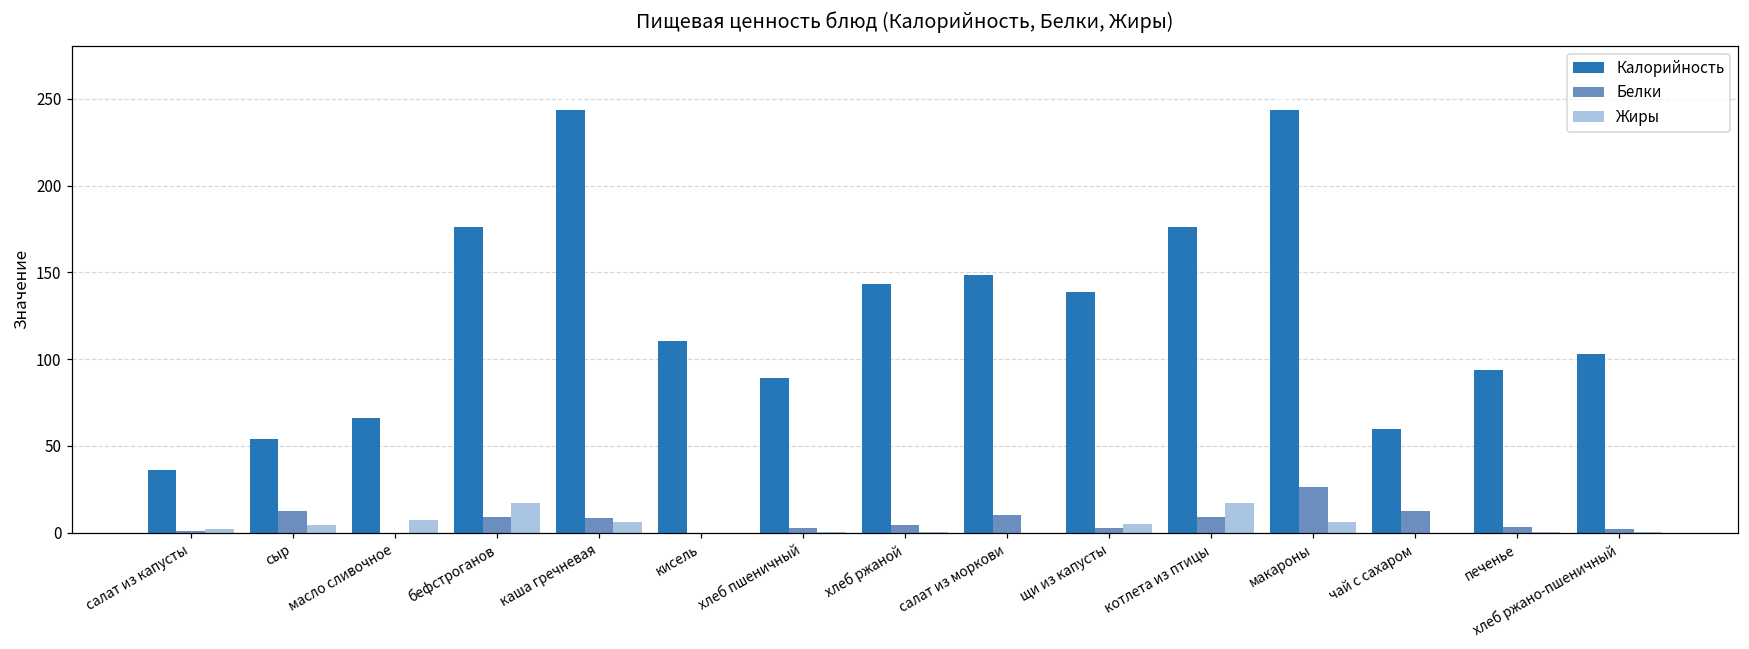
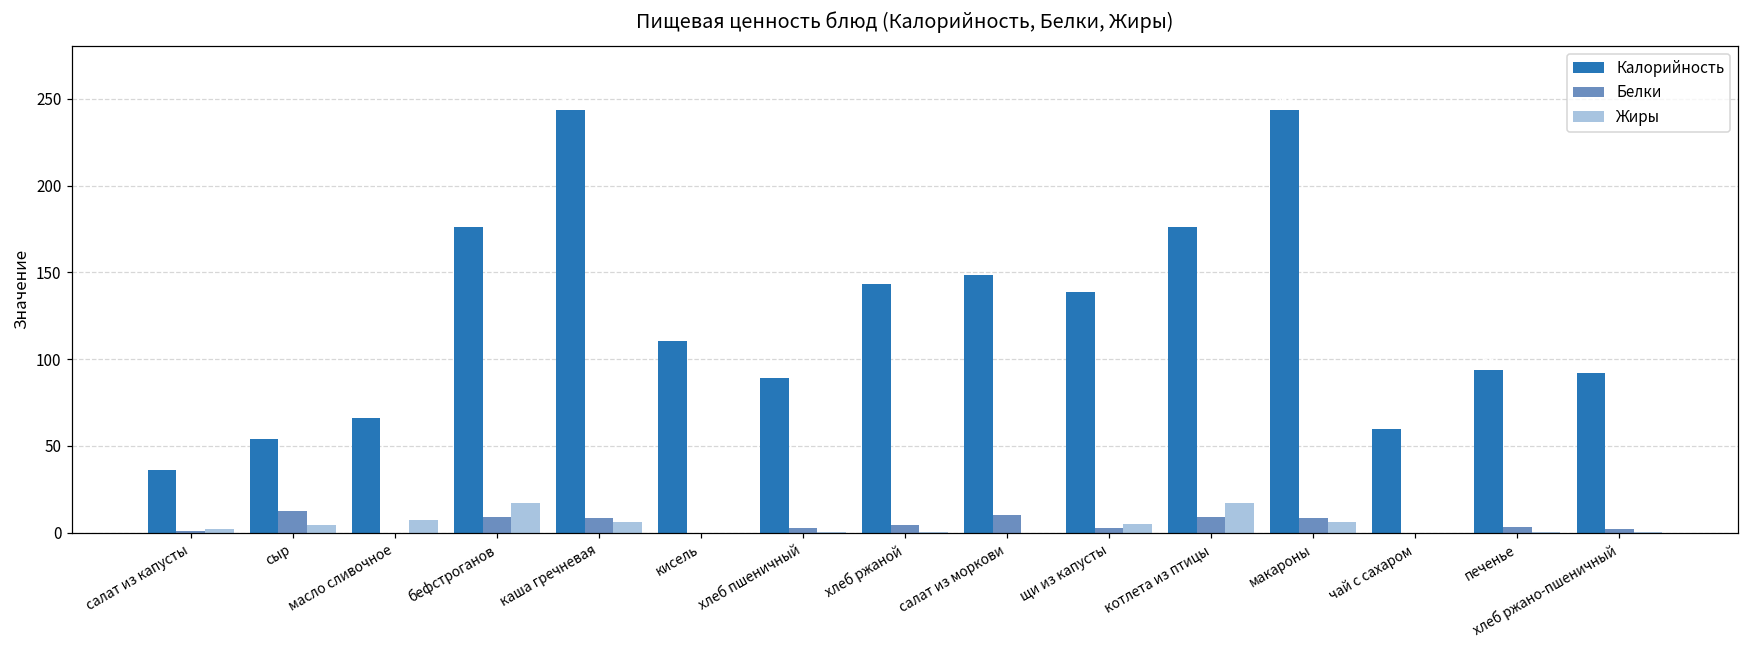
  {
    "Калорийность": {
      "салат из капусты": 36,
      "сыр": 54,
      "масло сливочное": 66,
      "бефстроганов": 176,
      "каша гречневая": 244,
      "кисель": 110,
      "хлеб пшеничный": 89,
      "хлеб ржаной": 143,
      "салат из моркови": 148,
      "щи из капусты": 139,
      "котлета из птицы": 176,
      "макароны": 244,
      "чай с сахаром": 60,
      "печенье": 94,
-     "хлеб ржано-пшеничный": 103
+     "хлеб ржано-пшеничный": 92
    },
    "Белки": {
      "сыр": 12,
      "бефстроганов": 9,
      "каша гречневая": 9,
      "хлеб пшеничный": 3,
      "хлеб ржаной": 4,
      "салат из моркови": 10,
      "щи из капусты": 3,
      "котлета из птицы": 9,
-     "макароны": 26,
-     "чай с сахаром": 13,
+     "макароны": 9,
+     "чай с сахаром": 0,
      "печенье": 3,
      "хлеб ржано-пшеничный": 2
    },
    "Жиры": {
      "салат из капусты": 2,
      "сыр": 4,
      "масло сливочное": 7,
      "бефстроганов": 17,
      "каша гречневая": 6,
      "кисель": 0,
      "щи из капусты": 5,
      "котлета из птицы": 17,
      "макароны": 6
    }
  }
